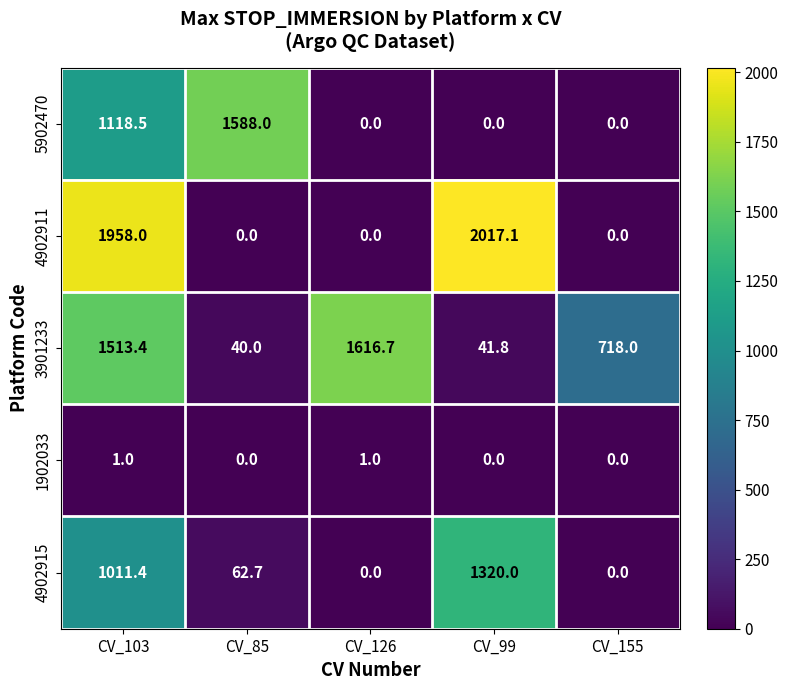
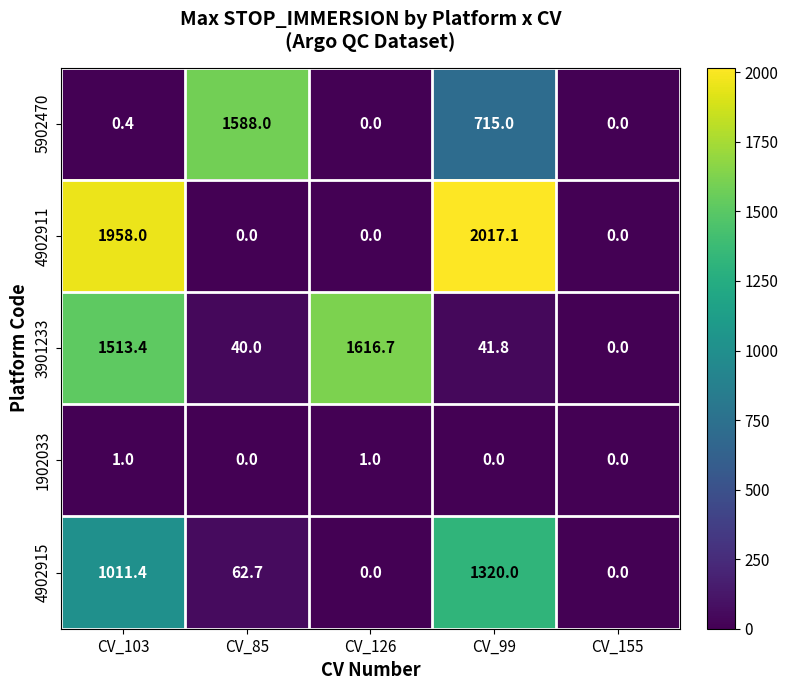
  {
    "5902470": {
-     "CV_103": 1118.5,
+     "CV_103": 0.4,
      "CV_85": 1588.0,
      "CV_126": 0.0,
-     "CV_99": 0.0,
+     "CV_99": 715.0,
      "CV_155": 0.0
    },
    "4902911": {
      "CV_103": 1958.0,
      "CV_85": 0.0,
      "CV_126": 0.0,
      "CV_99": 2017.1,
      "CV_155": 0.0
    },
    "3901233": {
      "CV_103": 1513.4,
      "CV_85": 40.0,
      "CV_126": 1616.7,
      "CV_99": 41.8,
-     "CV_155": 718.0
+     "CV_155": 0.0
    },
    "1902033": {
      "CV_103": 1.0,
      "CV_85": 0.0,
      "CV_126": 1.0,
      "CV_99": 0.0,
      "CV_155": 0.0
    },
    "4902915": {
      "CV_103": 1011.4,
      "CV_85": 62.7,
      "CV_126": 0.0,
      "CV_99": 1320.0,
      "CV_155": 0.0
    }
  }
